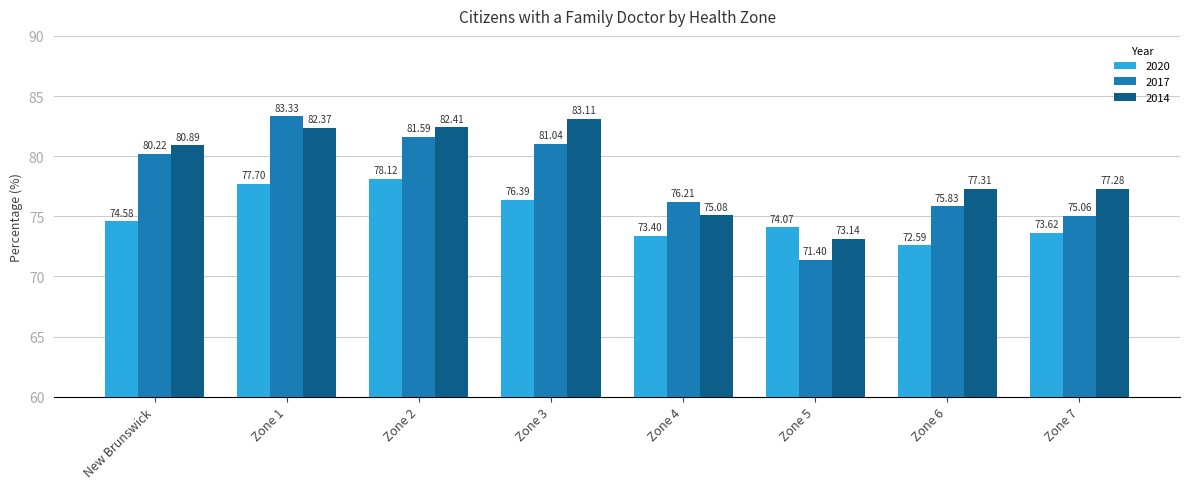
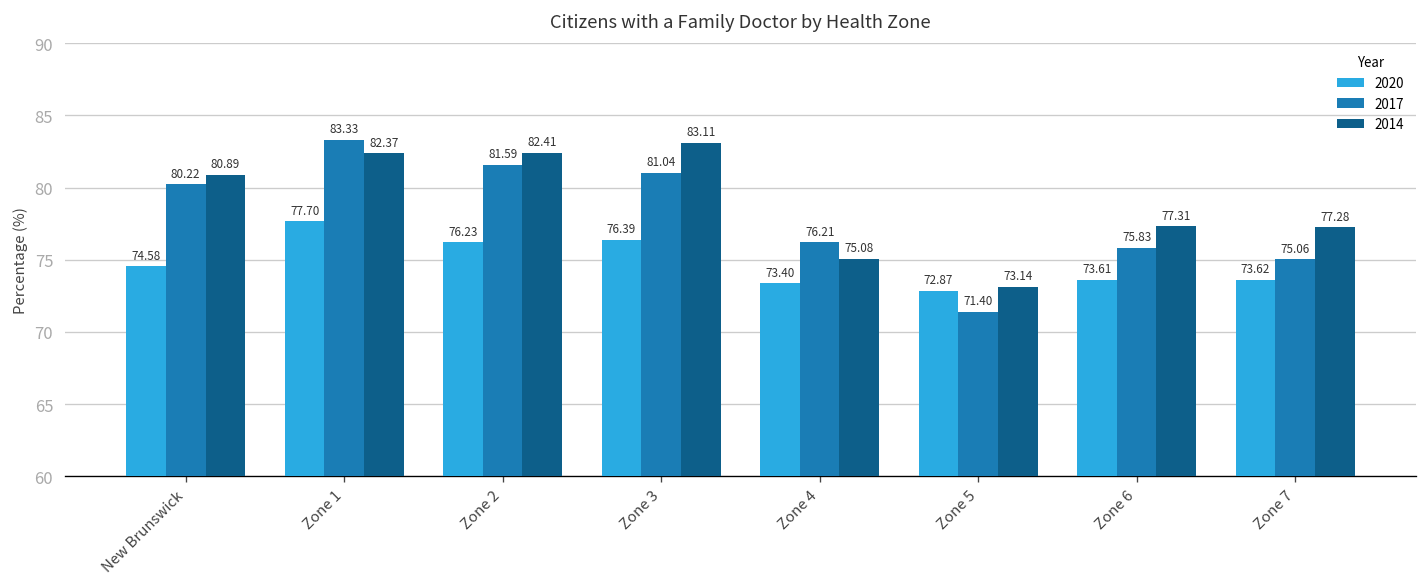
  {
    "2020": {
      "New Brunswick": 74.58,
      "Zone 1": 77.70,
-     "Zone 2": 78.12,
+     "Zone 2": 76.23,
      "Zone 3": 76.39,
      "Zone 4": 73.40,
-     "Zone 5": 74.07,
-     "Zone 6": 72.59,
+     "Zone 5": 72.87,
+     "Zone 6": 73.61,
      "Zone 7": 73.62
    }
  }
